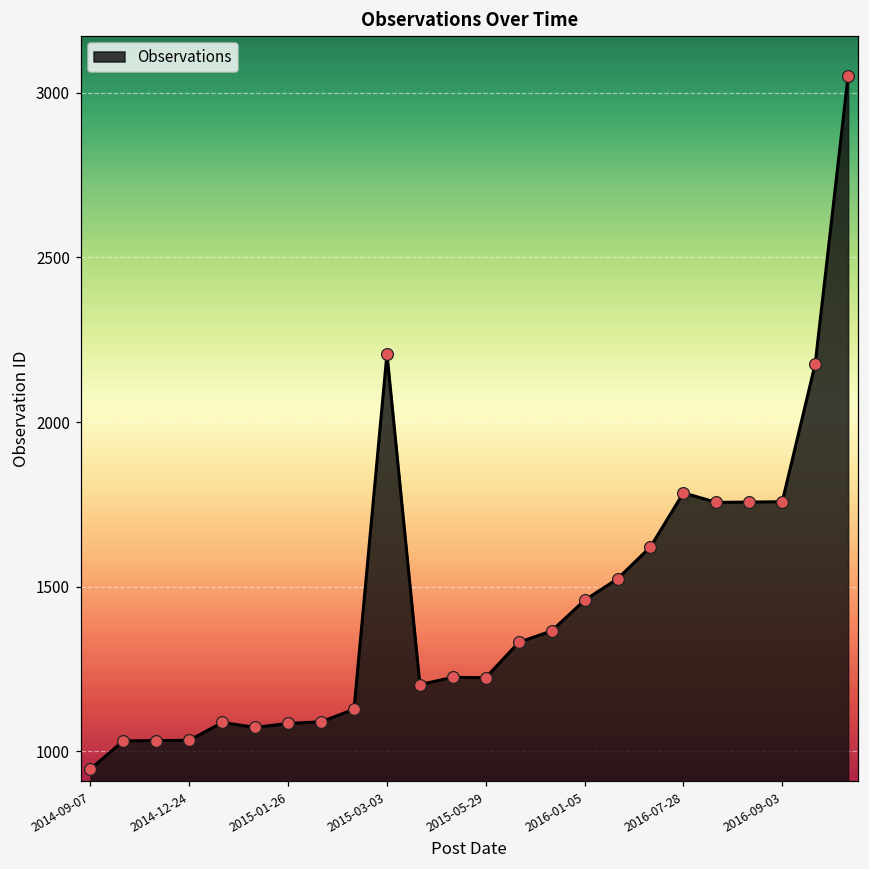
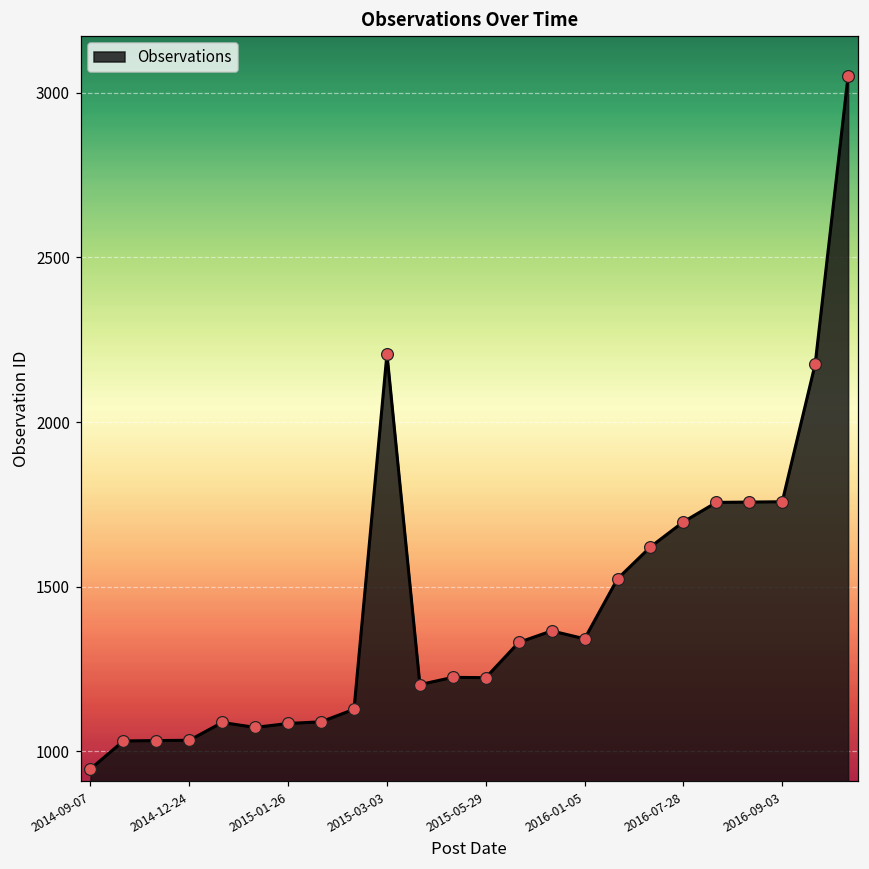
  {
    "2014-09-07": 950,
    "2014-12-24": 1030,
    "2015-03-03": 2210,
-   "2016-01-05": 1460,
-   "2016-07-28": 1790
+   "2016-01-05": 1340,
+   "2016-07-28": 1700
  }
